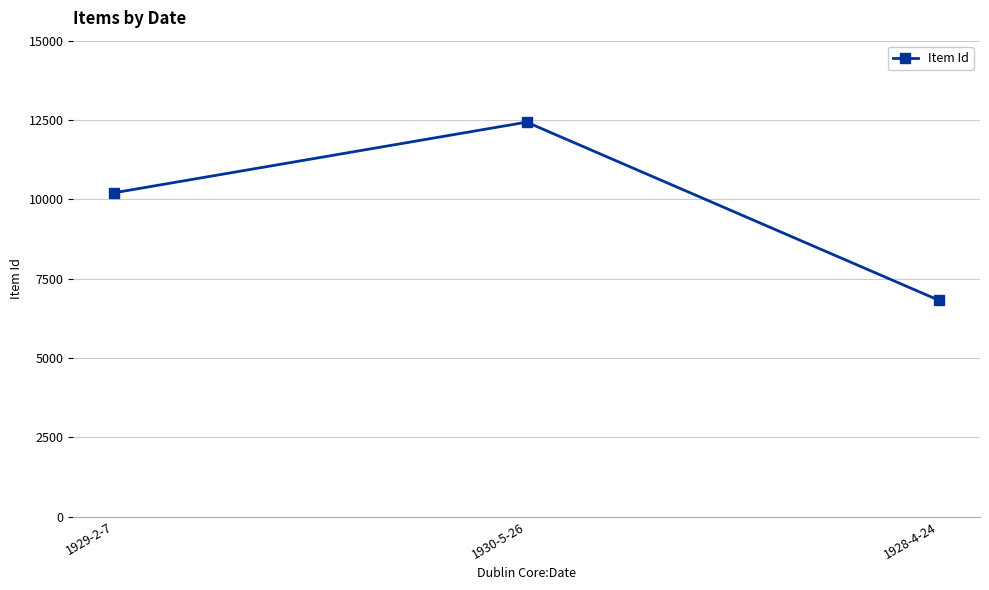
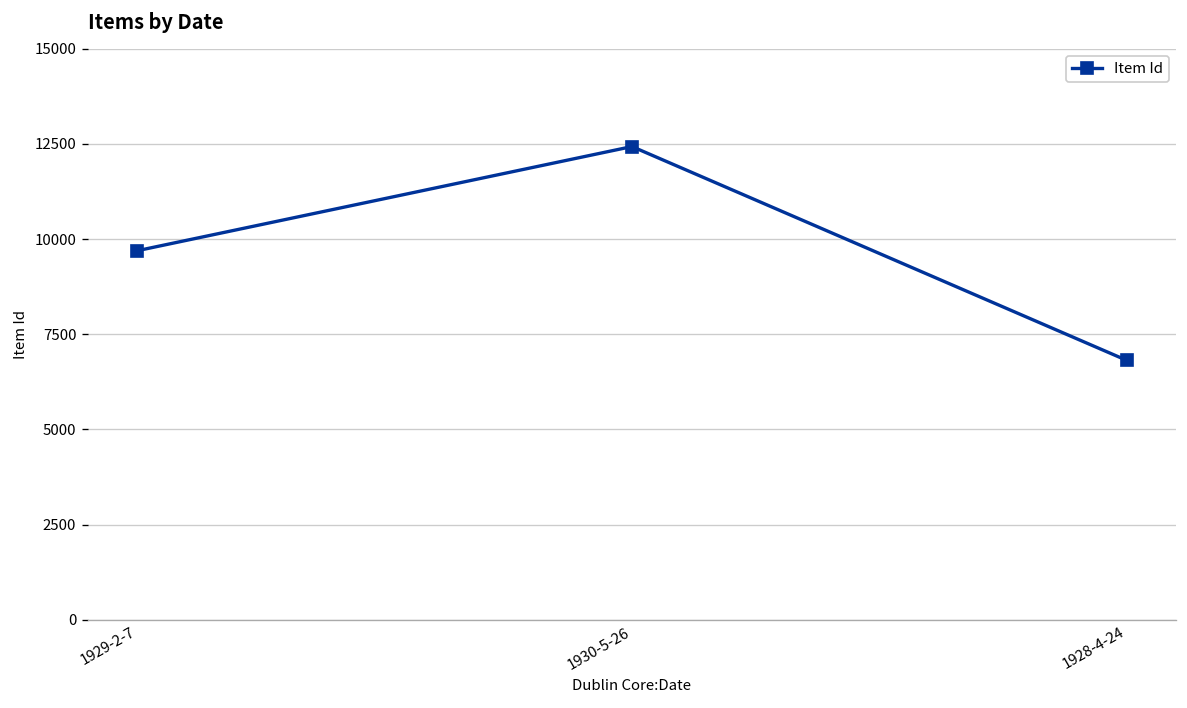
  {
-   "1929-2-7": 10200,
+   "1929-2-7": 9700,
    "1930-5-26": 12400,
    "1928-4-24": 6800
  }
